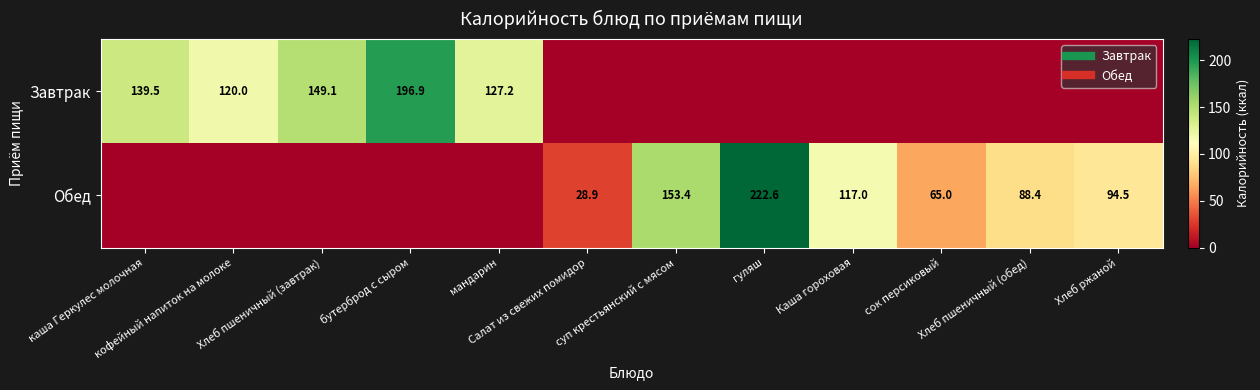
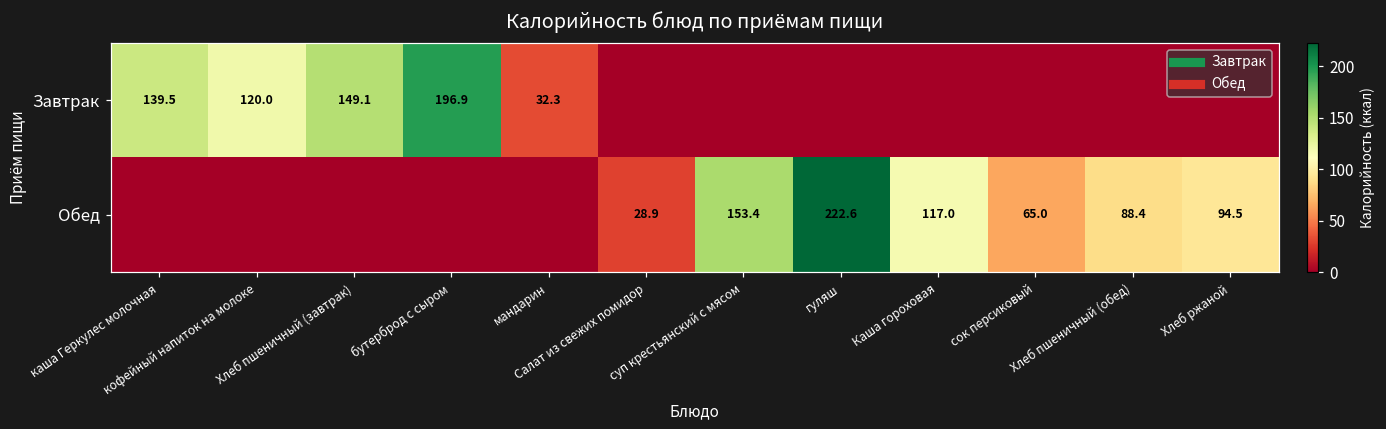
  {
    "Завтрак": {
      "каша Геркулес молочная": 139.5,
      "кофейный напиток на молоке": 120.0,
      "Хлеб пшеничный (завтрак)": 149.1,
      "бутерброд с сыром": 196.9,
-     "мандарин": 127.2
+     "мандарин": 32.3
    },
    "Обед": {
      "Салат из свежих помидор": 28.9,
      "суп крестьянский с мясом": 153.4,
      "гуляш": 222.6,
      "Каша гороховая": 117.0,
      "сок персиковый": 65.0,
      "Хлеб пшеничный (обед)": 88.4,
      "Хлеб ржаной": 94.5
    }
  }
